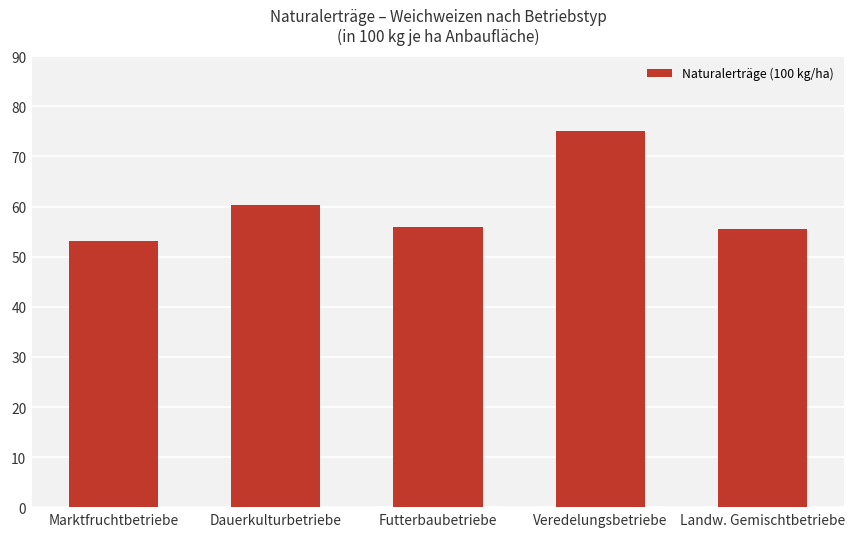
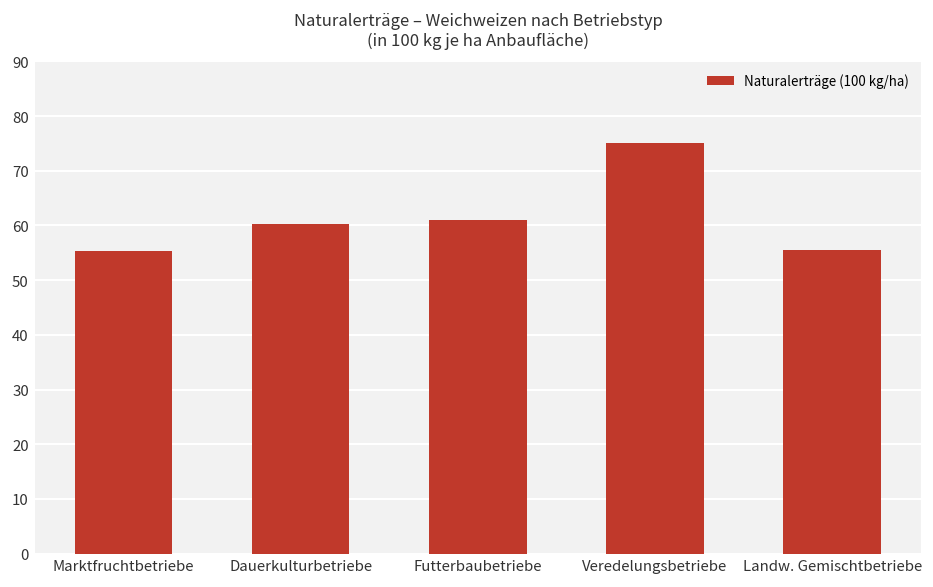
  {
-   "Marktfruchtbetriebe": 53,
+   "Marktfruchtbetriebe": 55,
    "Dauerkulturbetriebe": 60,
-   "Futterbaubetriebe": 56,
+   "Futterbaubetriebe": 61,
    "Veredelungsbetriebe": 75,
    "Landw. Gemischtbetriebe": 55
  }
